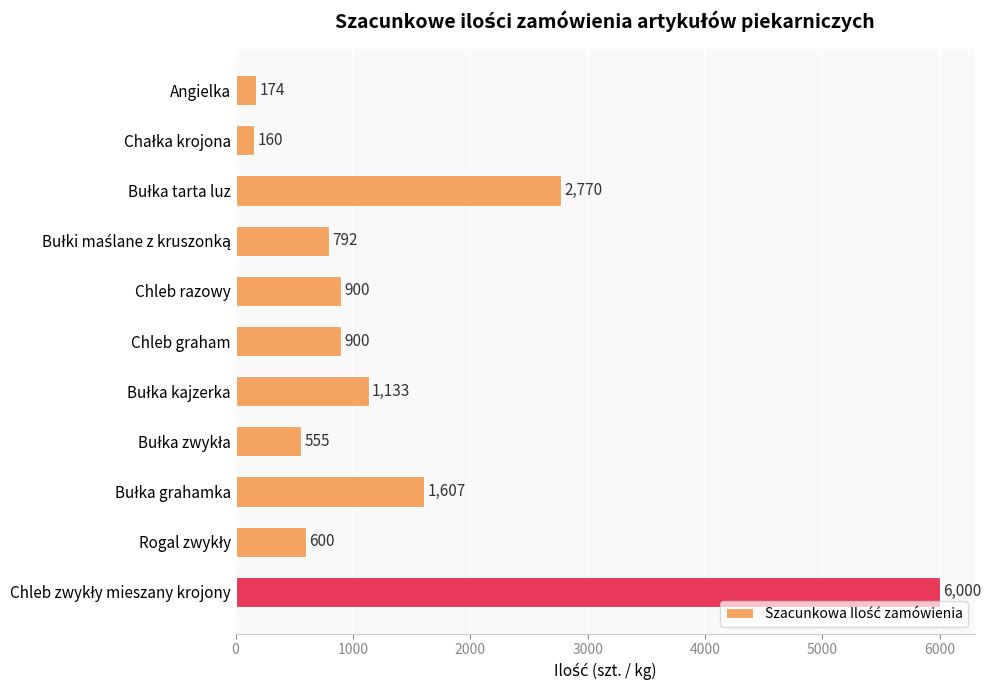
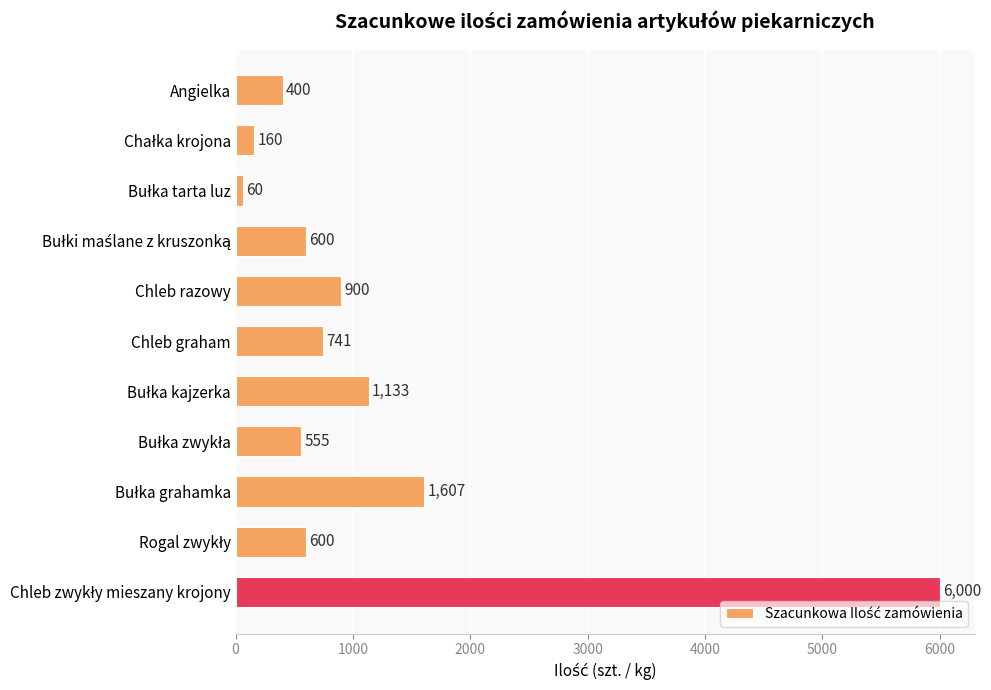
  {
-   "Angielka": "174",
+   "Angielka": "400",
    "Chałka krojona": "160",
-   "Bułka tarta luz": "2,770",
-   "Bułki maślane z kruszonką": "792",
+   "Bułka tarta luz": "60",
+   "Bułki maślane z kruszonką": "600",
    "Chleb razowy": "900",
-   "Chleb graham": "900",
+   "Chleb graham": "741",
    "Bułka kajzerka": "1,133",
    "Bułka zwykła": "555",
    "Bułka grahamka": "1,607",
    "Rogal zwykły": "600",
    "Chleb zwykły mieszany krojony": "6,000"
  }
